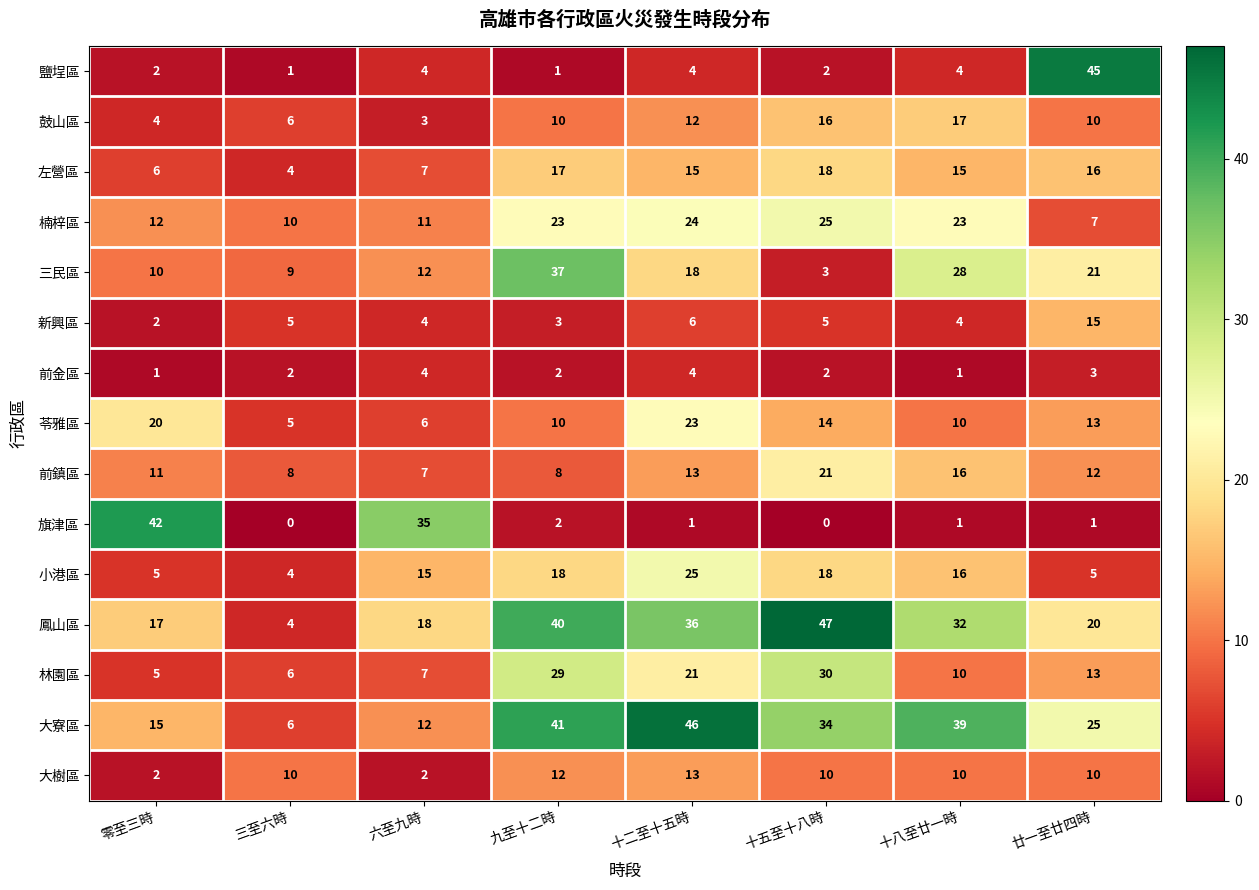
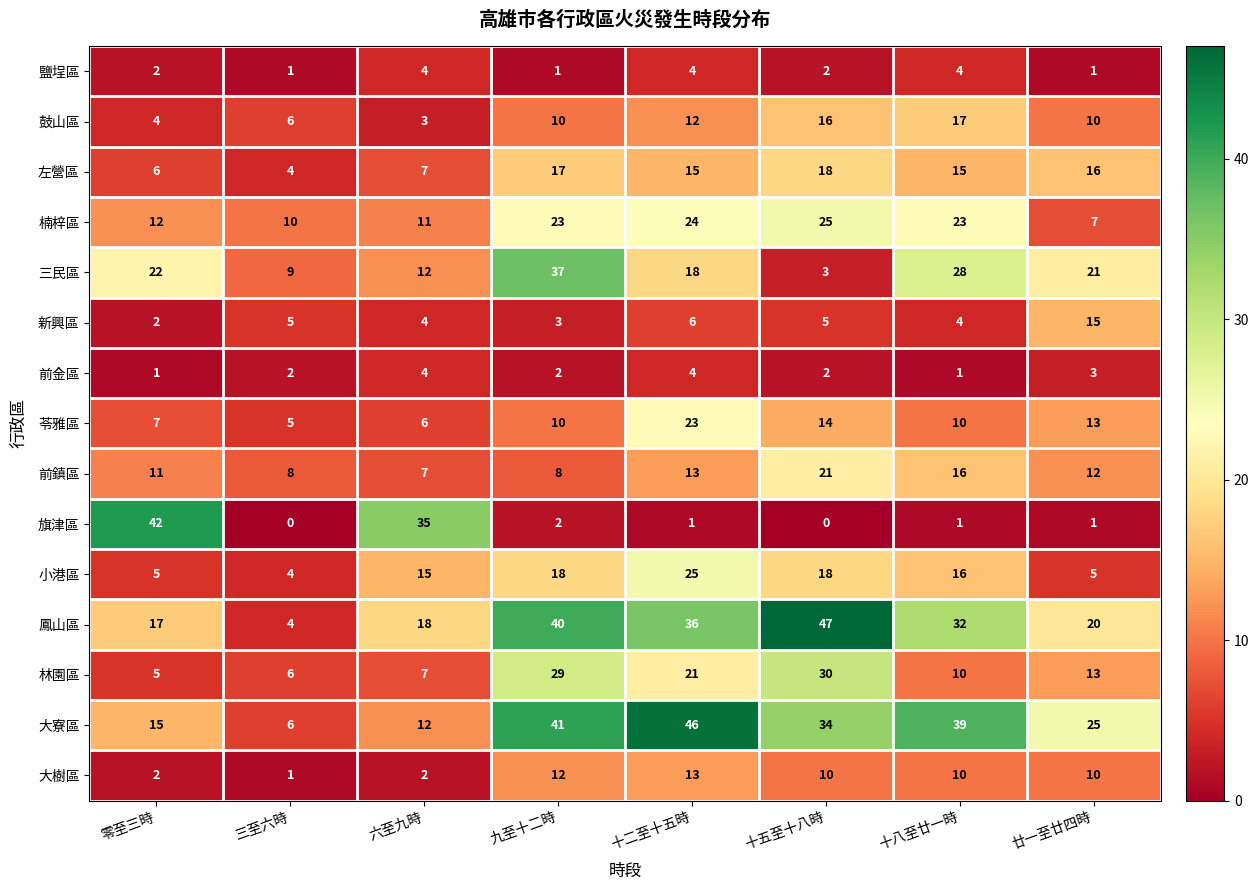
  {
    "鹽埕區": {
      "零至三時": 2,
      "三至六時": 1,
      "六至九時": 4,
      "九至十二時": 1,
      "十二至十五時": 4,
      "十五至十八時": 2,
      "十八至廿一時": 4,
-     "廿一至廿四時": 45
+     "廿一至廿四時": 1
    },
    "鼓山區": {
      "零至三時": 4,
      "三至六時": 6,
      "六至九時": 3,
      "九至十二時": 10,
      "十二至十五時": 12,
      "十五至十八時": 16,
      "十八至廿一時": 17,
      "廿一至廿四時": 10
    },
    "左營區": {
      "零至三時": 6,
      "三至六時": 4,
      "六至九時": 7,
      "九至十二時": 17,
      "十二至十五時": 15,
      "十五至十八時": 18,
      "十八至廿一時": 15,
      "廿一至廿四時": 16
    },
    "楠梓區": {
      "零至三時": 12,
      "三至六時": 10,
      "六至九時": 11,
      "九至十二時": 23,
      "十二至十五時": 24,
      "十五至十八時": 25,
      "十八至廿一時": 23,
      "廿一至廿四時": 7
    },
    "三民區": {
-     "零至三時": 10,
+     "零至三時": 22,
      "三至六時": 9,
      "六至九時": 12,
      "九至十二時": 37,
      "十二至十五時": 18,
      "十五至十八時": 3,
      "十八至廿一時": 28,
      "廿一至廿四時": 21
    },
    "新興區": {
      "零至三時": 2,
      "三至六時": 5,
      "六至九時": 4,
      "九至十二時": 3,
      "十二至十五時": 6,
      "十五至十八時": 5,
      "十八至廿一時": 4,
      "廿一至廿四時": 15
    },
    "前金區": {
      "零至三時": 1,
      "三至六時": 2,
      "六至九時": 4,
      "九至十二時": 2,
      "十二至十五時": 4,
      "十五至十八時": 2,
      "十八至廿一時": 1,
      "廿一至廿四時": 3
    },
    "苓雅區": {
-     "零至三時": 20,
+     "零至三時": 7,
      "三至六時": 5,
      "六至九時": 6,
      "九至十二時": 10,
      "十二至十五時": 23,
      "十五至十八時": 14,
      "十八至廿一時": 10,
      "廿一至廿四時": 13
    },
    "前鎮區": {
      "零至三時": 11,
      "三至六時": 8,
      "六至九時": 7,
      "九至十二時": 8,
      "十二至十五時": 13,
      "十五至十八時": 21,
      "十八至廿一時": 16,
      "廿一至廿四時": 12
    },
    "旗津區": {
      "零至三時": 42,
      "三至六時": 0,
      "六至九時": 35,
      "九至十二時": 2,
      "十二至十五時": 1,
      "十五至十八時": 0,
      "十八至廿一時": 1,
      "廿一至廿四時": 1
    },
    "小港區": {
      "零至三時": 5,
      "三至六時": 4,
      "六至九時": 15,
      "九至十二時": 18,
      "十二至十五時": 25,
      "十五至十八時": 18,
      "十八至廿一時": 16,
      "廿一至廿四時": 5
    },
    "鳳山區": {
      "零至三時": 17,
      "三至六時": 4,
      "六至九時": 18,
      "九至十二時": 40,
      "十二至十五時": 36,
      "十五至十八時": 47,
      "十八至廿一時": 32,
      "廿一至廿四時": 20
    },
    "林園區": {
      "零至三時": 5,
      "三至六時": 6,
      "六至九時": 7,
      "九至十二時": 29,
      "十二至十五時": 21,
      "十五至十八時": 30,
      "十八至廿一時": 10,
      "廿一至廿四時": 13
    },
    "大寮區": {
      "零至三時": 15,
      "三至六時": 6,
      "六至九時": 12,
      "九至十二時": 41,
      "十二至十五時": 46,
      "十五至十八時": 34,
      "十八至廿一時": 39,
      "廿一至廿四時": 25
    },
    "大樹區": {
      "零至三時": 2,
-     "三至六時": 10,
+     "三至六時": 1,
      "六至九時": 2,
      "九至十二時": 12,
      "十二至十五時": 13,
      "十五至十八時": 10,
      "十八至廿一時": 10,
      "廿一至廿四時": 10
    }
  }
